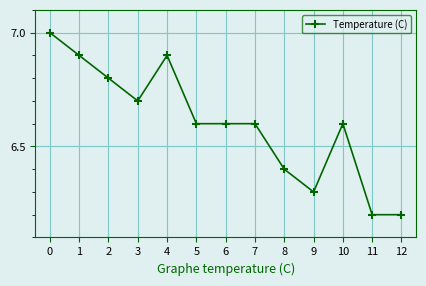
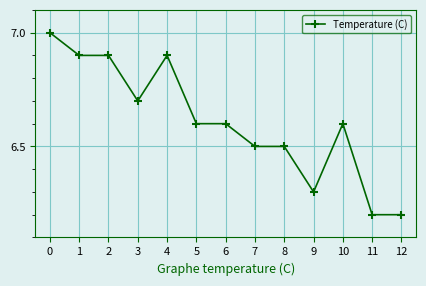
  {
    "0": 7.0,
    "1": 6.9,
-   "2": 6.8,
+   "2": 6.9,
    "3": 6.7,
    "4": 6.9,
    "5": 6.6,
    "6": 6.6,
-   "7": 6.6,
-   "8": 6.4,
+   "7": 6.5,
+   "8": 6.5,
    "9": 6.3,
    "10": 6.6,
    "11": 6.2,
    "12": 6.2
  }
